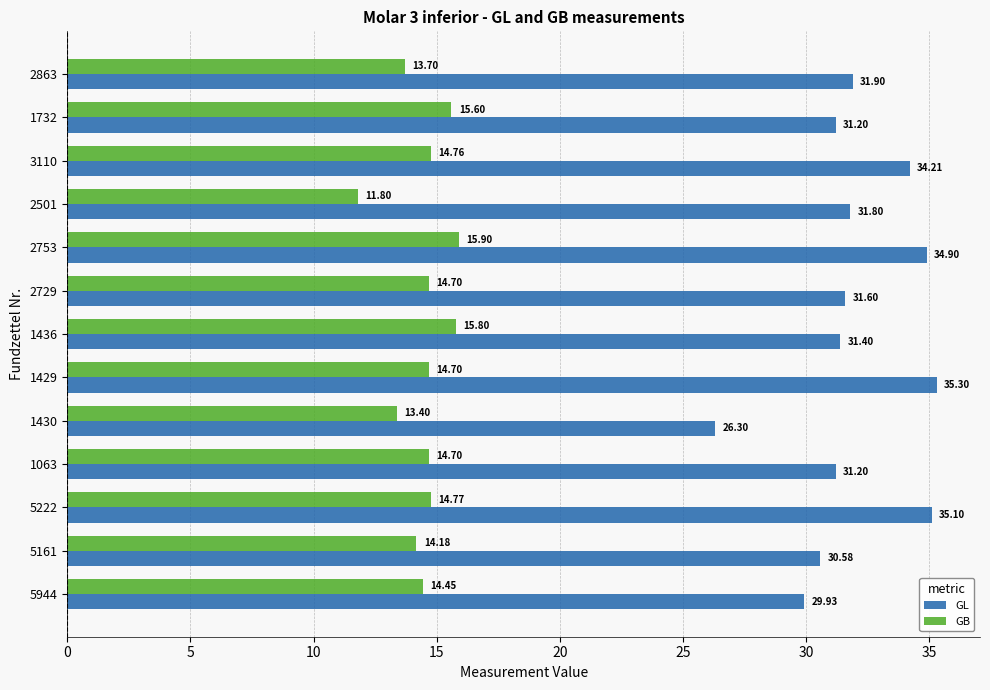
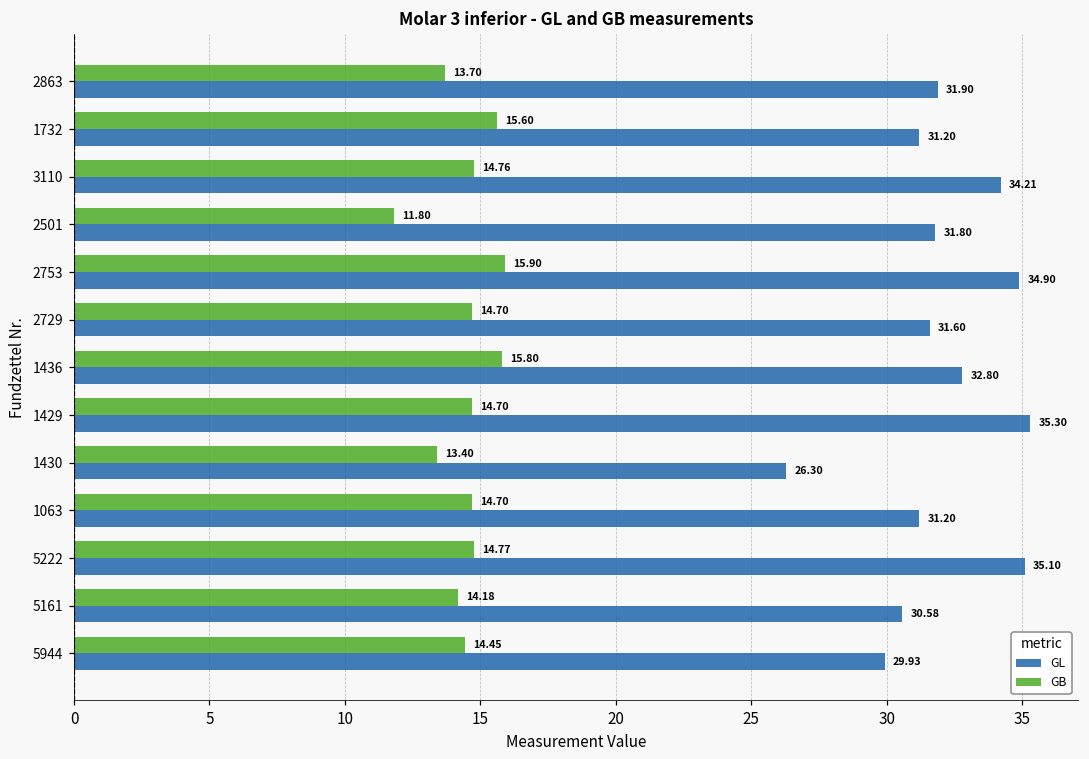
  {
    "GL": {
      "2863": 31.90,
      "1732": 31.20,
      "3110": 34.21,
      "2501": 31.80,
      "2753": 34.90,
      "2729": 31.60,
-     "1436": 31.40,
+     "1436": 32.80,
      "1429": 35.30,
      "1430": 26.30,
      "1063": 31.20,
      "5222": 35.10,
      "5161": 30.58,
      "5944": 29.93
    },
    "GB": {
      "2863": 13.70,
      "1732": 15.60,
      "3110": 14.76,
      "2501": 11.80,
      "2753": 15.90,
      "2729": 14.70,
      "1436": 15.80,
      "1429": 14.70,
      "1430": 13.40,
      "1063": 14.70,
      "5222": 14.77,
      "5161": 14.18,
      "5944": 14.45
    }
  }
